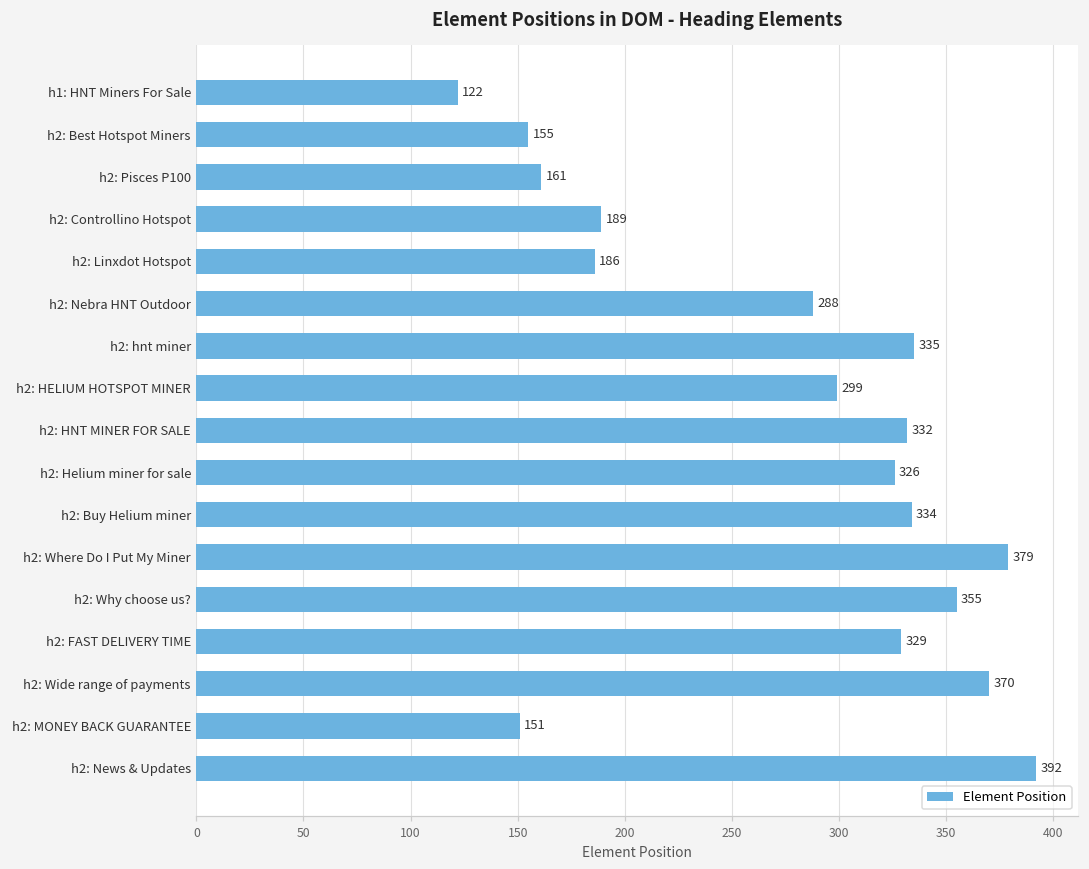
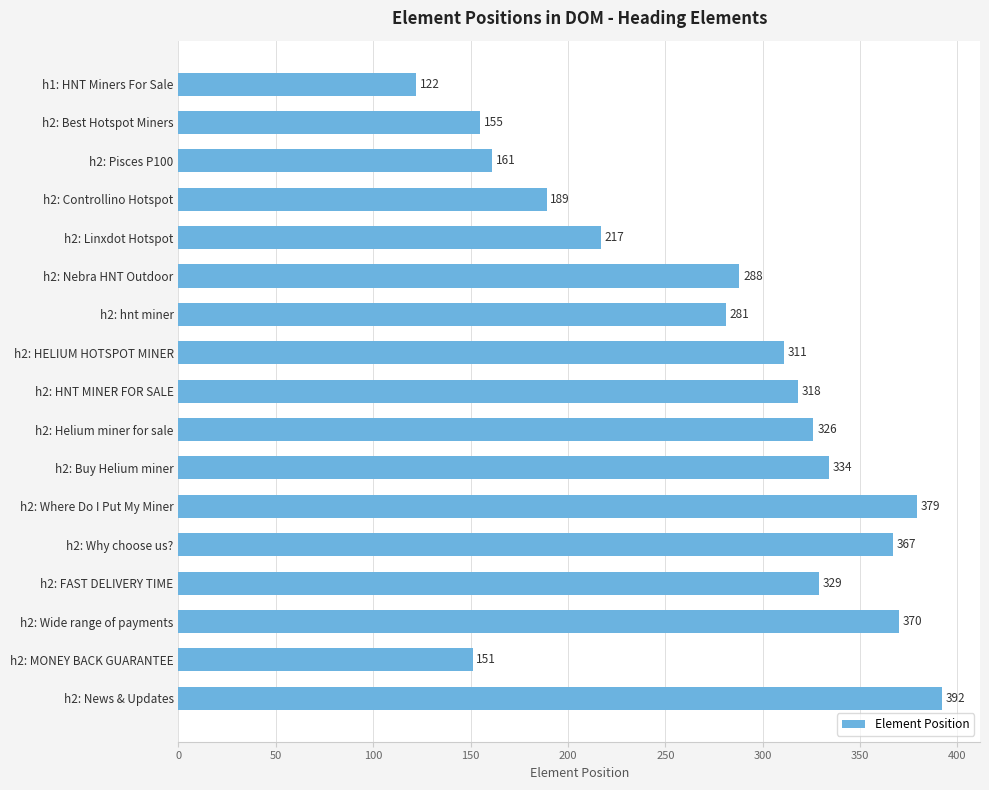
  {
    "h1: HNT Miners For Sale": 122,
    "h2: Best Hotspot Miners": 155,
    "h2: Pisces P100": 161,
    "h2: Controllino Hotspot": 189,
-   "h2: Linxdot Hotspot": 186,
+   "h2: Linxdot Hotspot": 217,
    "h2: Nebra HNT Outdoor": 288,
-   "h2: hnt miner": 335,
-   "h2: HELIUM HOTSPOT MINER": 299,
-   "h2: HNT MINER FOR SALE": 332,
+   "h2: hnt miner": 281,
+   "h2: HELIUM HOTSPOT MINER": 311,
+   "h2: HNT MINER FOR SALE": 318,
    "h2: Helium miner for sale": 326,
    "h2: Buy Helium miner": 334,
    "h2: Where Do I Put My Miner": 379,
-   "h2: Why choose us?": 355,
+   "h2: Why choose us?": 367,
    "h2: FAST DELIVERY TIME": 329,
    "h2: Wide range of payments": 370,
    "h2: MONEY BACK GUARANTEE": 151,
    "h2: News & Updates": 392
  }
